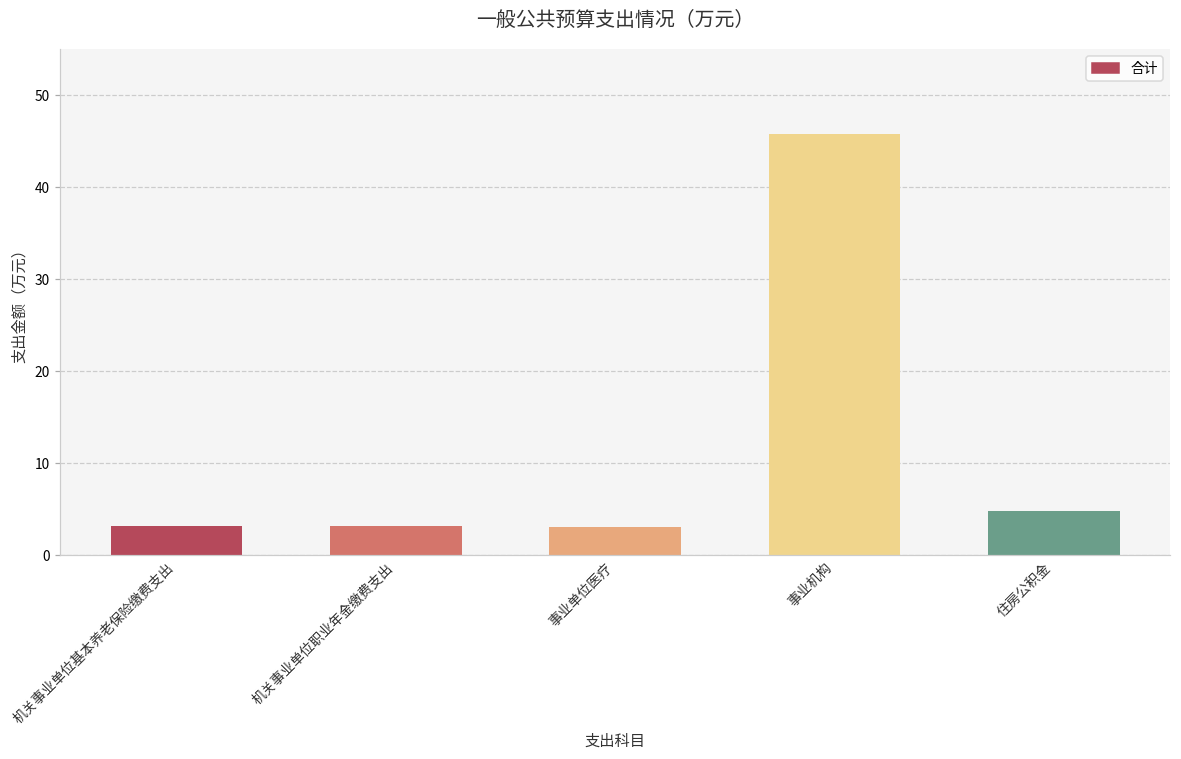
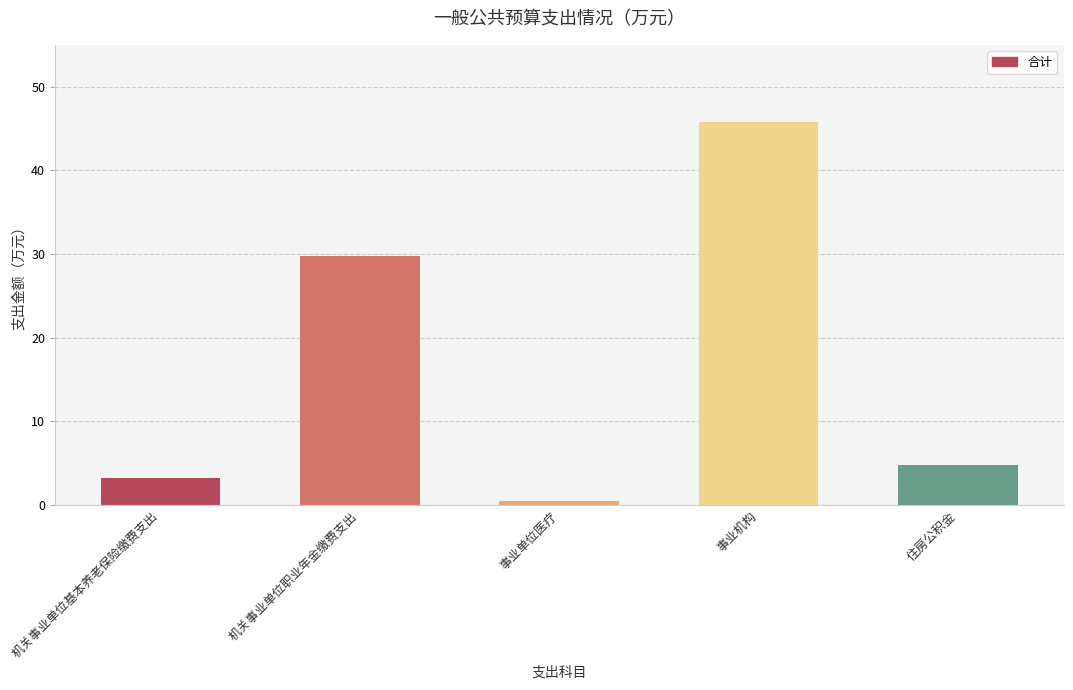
  {
    "机关事业单位基本养老保险缴费支出": 3,
-   "机关事业单位职业年金缴费支出": 3,
-   "事业单位医疗": 3,
+   "机关事业单位职业年金缴费支出": 30,
+   "事业单位医疗": 1,
    "事业机构": 46,
    "住房公积金": 5
  }
